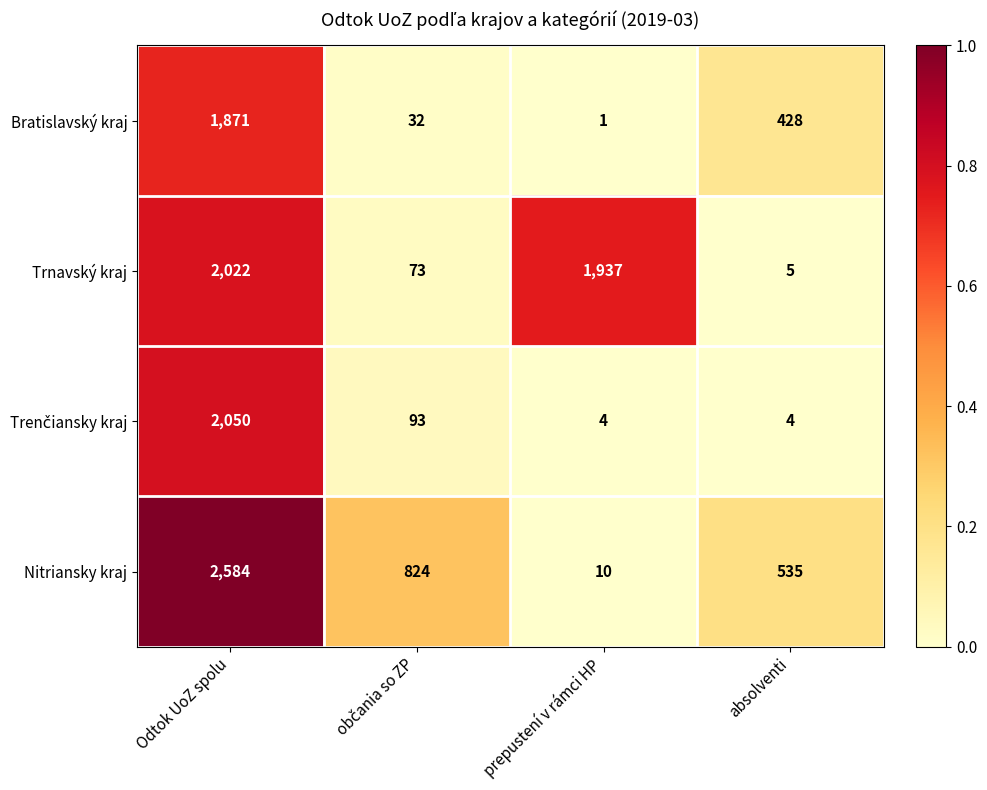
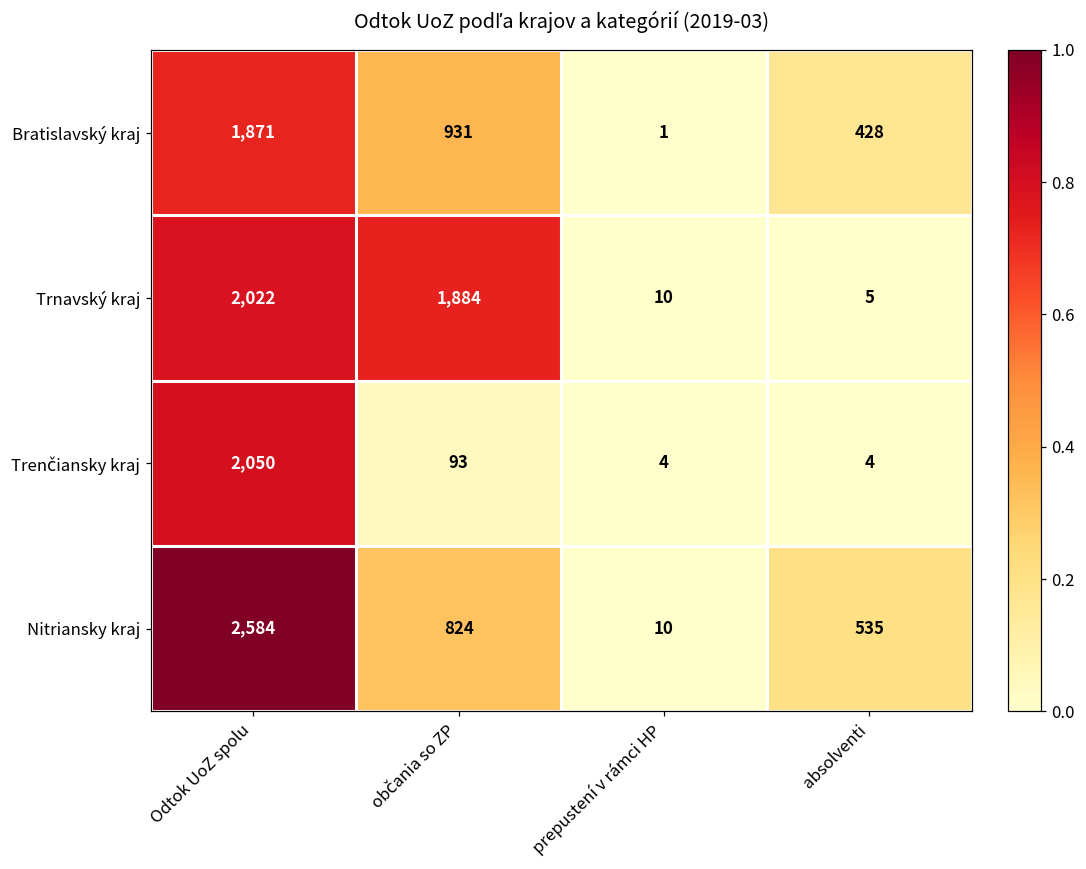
  {
    "Bratislavský kraj": {
      "Odtok UoZ spolu": "1,871",
-     "občania so ZP": "32",
+     "občania so ZP": "931",
      "prepustení v rámci HP": "1",
      "absolventi": "428"
    },
    "Trnavský kraj": {
      "Odtok UoZ spolu": "2,022",
-     "občania so ZP": "73",
-     "prepustení v rámci HP": "1,937",
+     "občania so ZP": "1,884",
+     "prepustení v rámci HP": "10",
      "absolventi": "5"
    },
    "Trenčiansky kraj": {
      "Odtok UoZ spolu": "2,050",
      "občania so ZP": "93",
      "prepustení v rámci HP": "4",
      "absolventi": "4"
    },
    "Nitriansky kraj": {
      "Odtok UoZ spolu": "2,584",
      "občania so ZP": "824",
      "prepustení v rámci HP": "10",
      "absolventi": "535"
    }
  }
